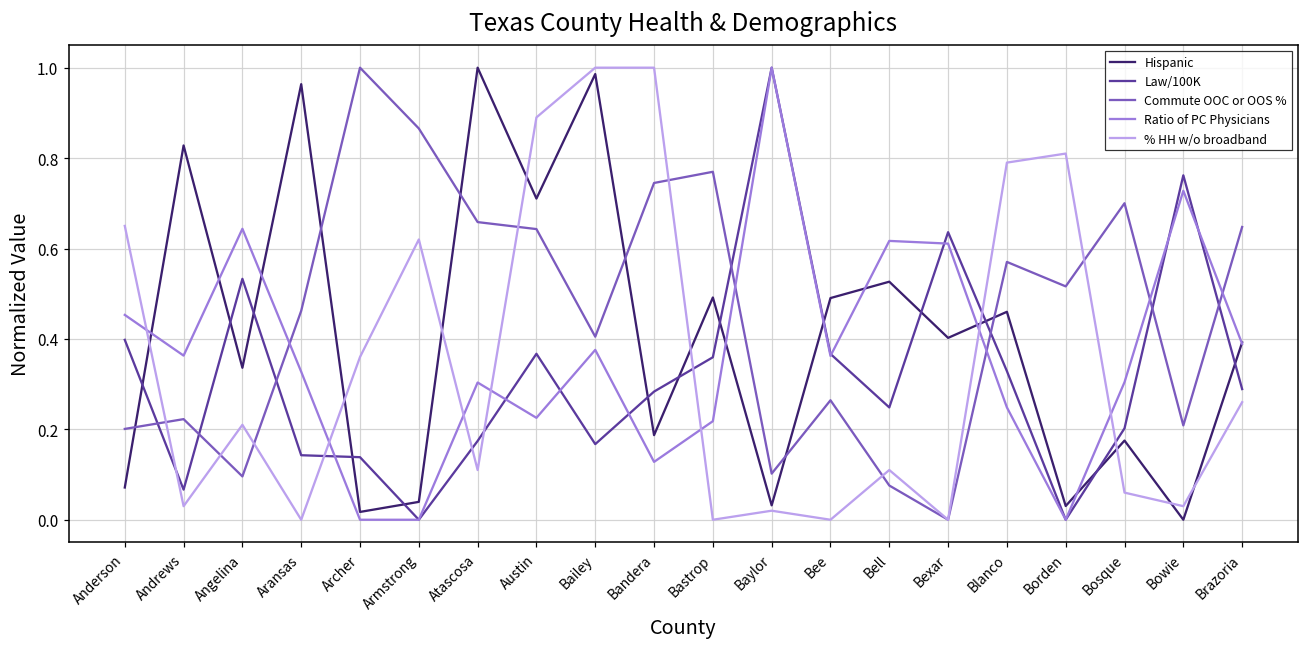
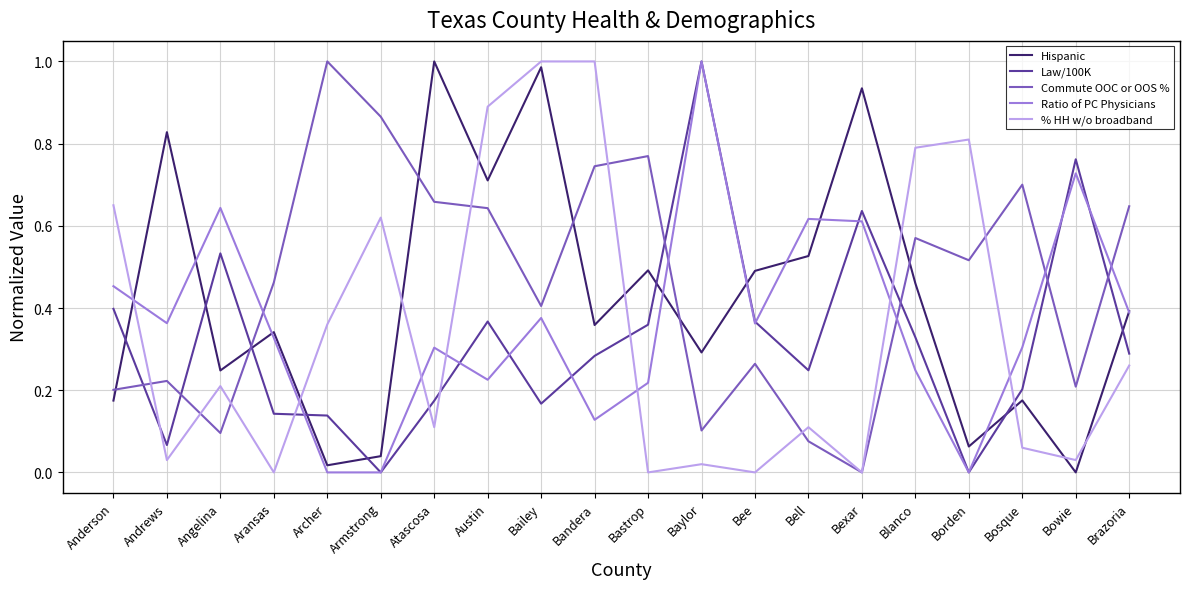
  {
    "Hispanic": {
-     "Anderson": 0.07,
+     "Anderson": 0.17,
      "Andrews": 0.83,
-     "Angelina": 0.34,
-     "Aransas": 0.96,
+     "Angelina": 0.25,
+     "Aransas": 0.34,
      "Archer": 0.02,
      "Armstrong": 0.04,
      "Atascosa": 1.00,
      "Austin": 0.71,
      "Bailey": 0.99,
-     "Bandera": 0.19,
+     "Bandera": 0.36,
      "Bastrop": 0.49,
-     "Baylor": 0.03,
+     "Baylor": 0.29,
      "Bee": 0.49,
      "Bell": 0.53,
-     "Bexar": 0.40,
+     "Bexar": 0.93,
      "Blanco": 0.46,
-     "Borden": 0.03,
+     "Borden": 0.06,
      "Bosque": 0.18,
      "Bowie": 0.00
    }
  }
